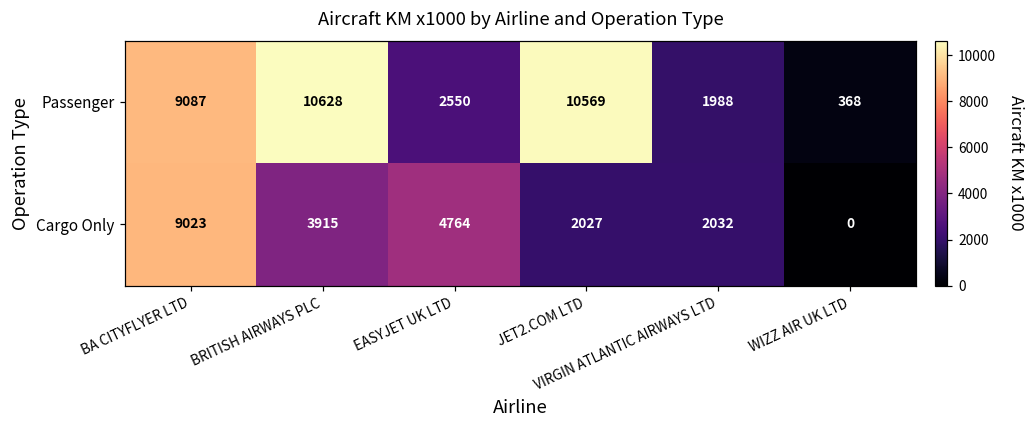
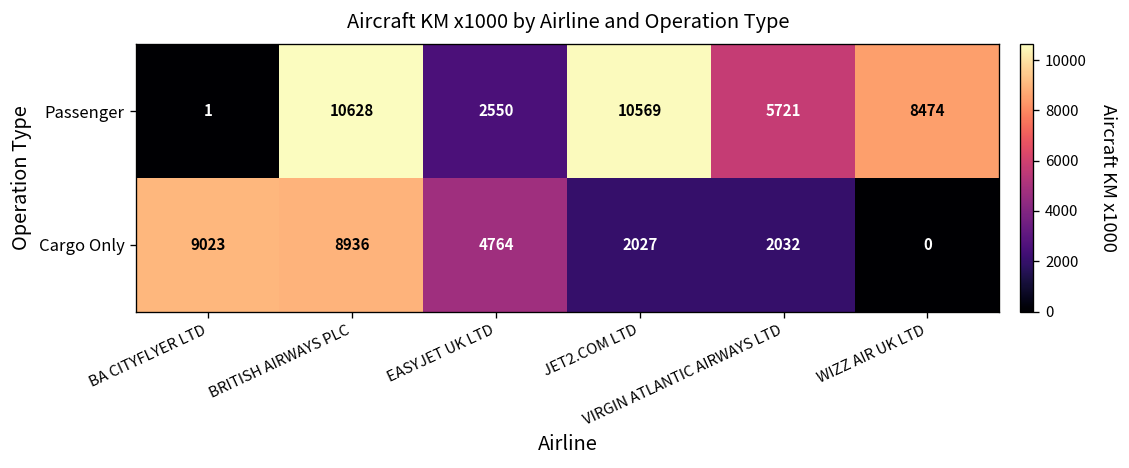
  {
    "Passenger": {
-     "BA CITYFLYER LTD": 9087,
+     "BA CITYFLYER LTD": 1,
      "BRITISH AIRWAYS PLC": 10628,
      "EASYJET UK LTD": 2550,
      "JET2.COM LTD": 10569,
-     "VIRGIN ATLANTIC AIRWAYS LTD": 1988,
-     "WIZZ AIR UK LTD": 368
+     "VIRGIN ATLANTIC AIRWAYS LTD": 5721,
+     "WIZZ AIR UK LTD": 8474
    },
    "Cargo Only": {
      "BA CITYFLYER LTD": 9023,
-     "BRITISH AIRWAYS PLC": 3915,
+     "BRITISH AIRWAYS PLC": 8936,
      "EASYJET UK LTD": 4764,
      "JET2.COM LTD": 2027,
      "VIRGIN ATLANTIC AIRWAYS LTD": 2032,
      "WIZZ AIR UK LTD": 0
    }
  }
